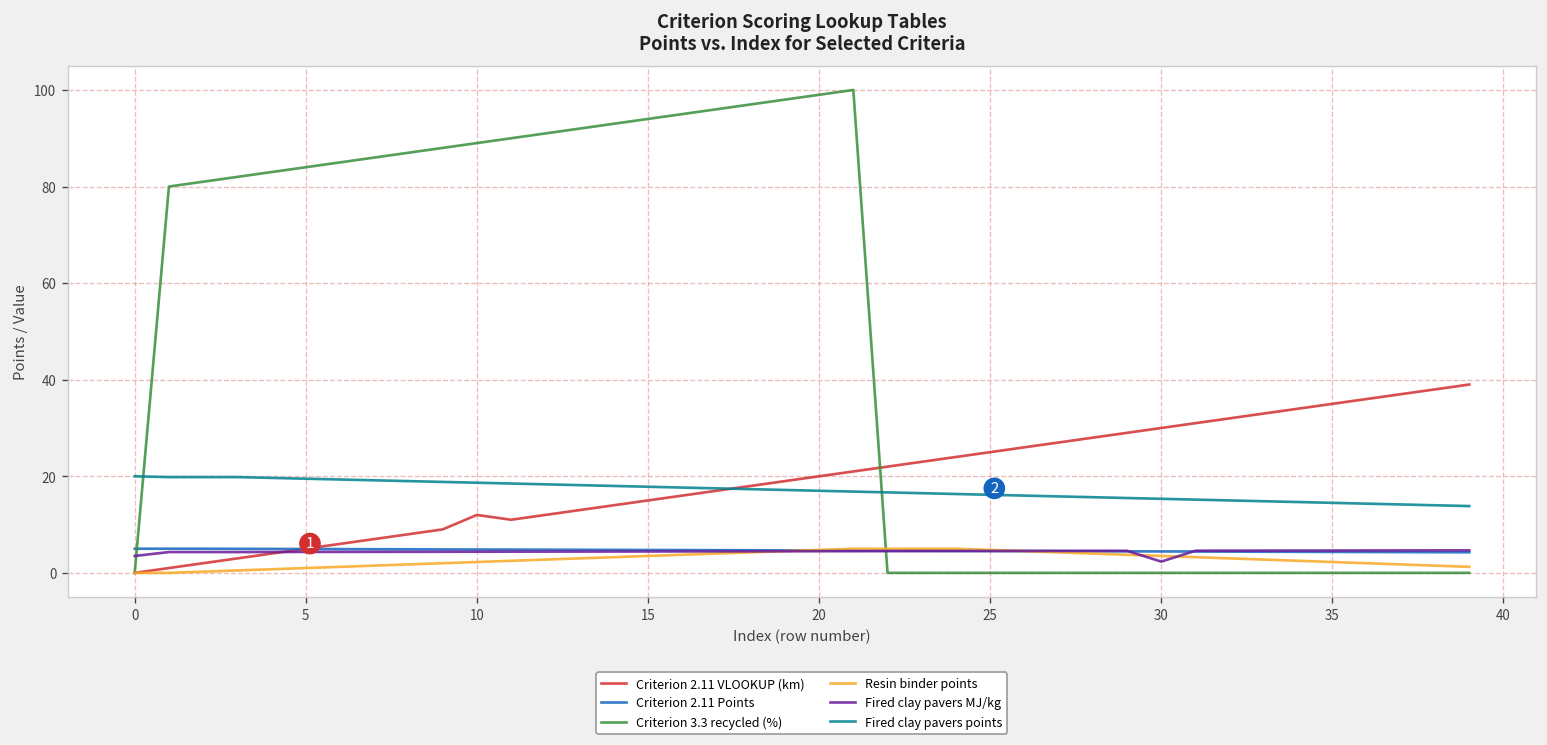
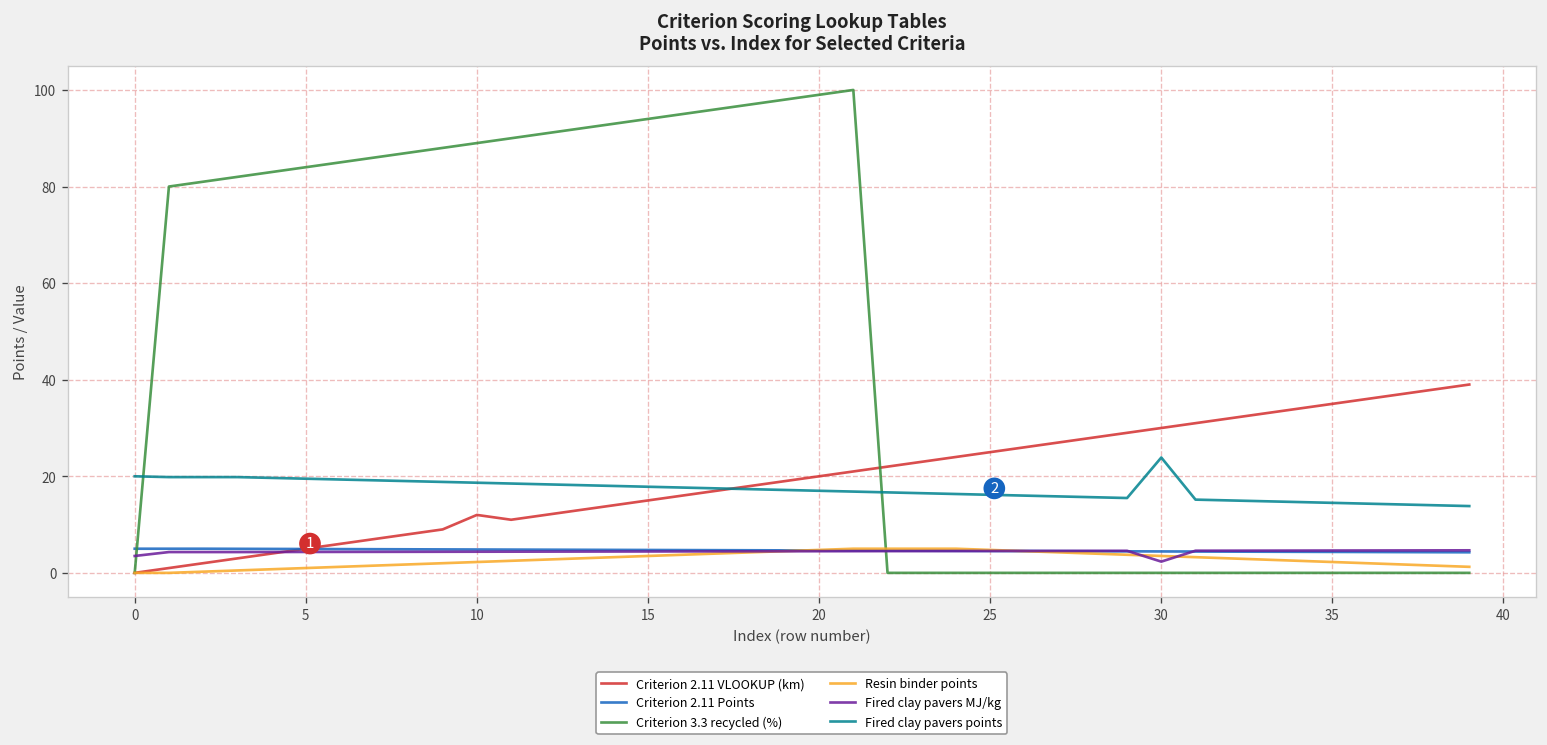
  {
    "Criterion 2.11 VLOOKUP (km)": {
      "10": 12,
      "15": 15,
      "20": 20,
      "25": 25,
      "30": 30,
      "35": 35
    },
    "Criterion 2.11 Points": {
      "0": 5,
      "30": 4
    },
    "Criterion 3.3 recycled (%)": {
      "5": 84,
      "10": 89,
      "15": 94,
      "20": 99,
      "25": 0,
      "30": 0,
      "35": 0
    },
    "Resin binder points": {
      "10": 2,
      "15": 4,
      "30": 4,
      "35": 2
    },
    "Fired clay pavers MJ/kg": {
      "0": 4,
      "30": 2
    },
    "Fired clay pavers points": {
      "0": 20,
      "5": 20,
      "10": 19,
      "15": 18,
      "20": 17,
-     "30": 15,
+     "30": 24,
      "35": 15
    }
  }
